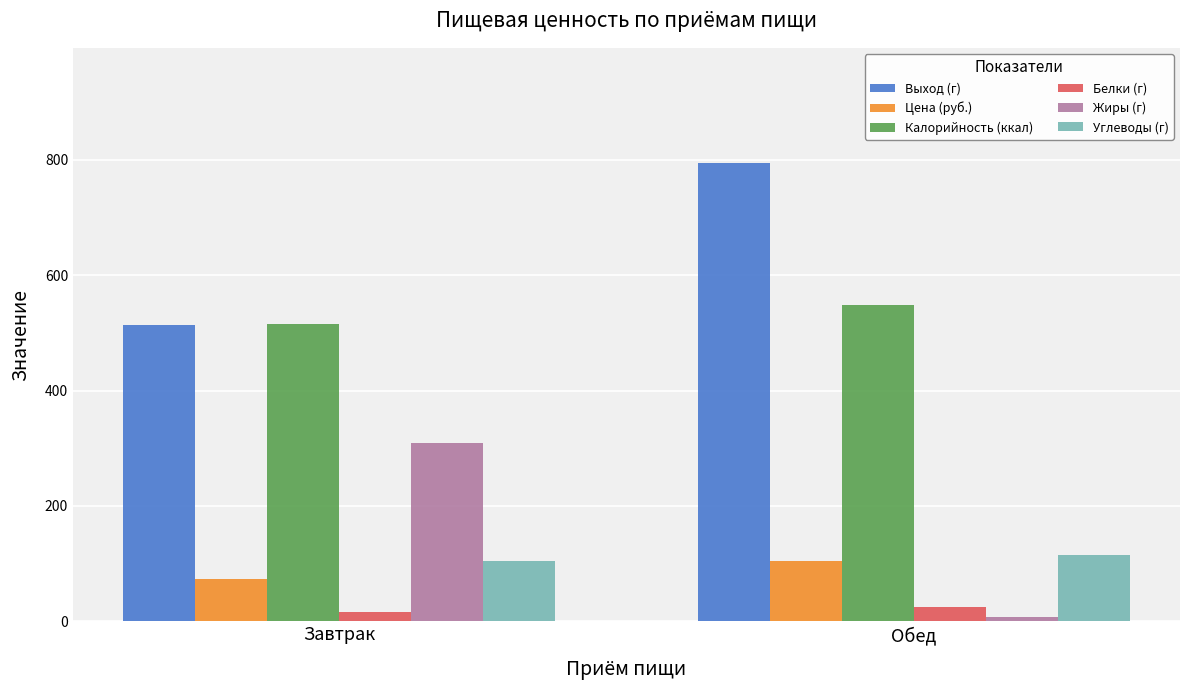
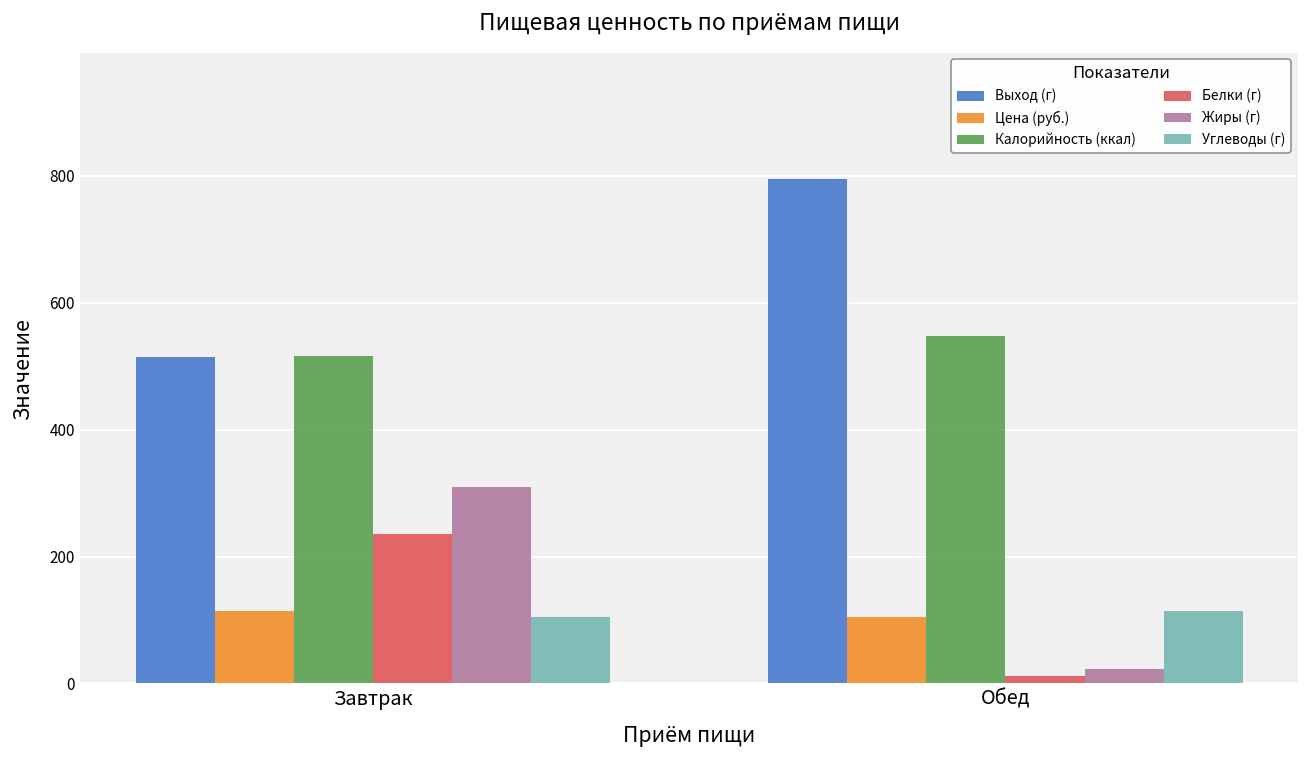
  {
    "Выход (г)": {
      "Завтрак": 510,
      "Обед": 800
    },
    "Цена (руб.)": {
-     "Завтрак": 70,
+     "Завтрак": 110,
      "Обед": 110
    },
    "Калорийность (ккал)": {
      "Завтрак": 520,
      "Обед": 550
    },
    "Белки (г)": {
-     "Завтрак": 20,
-     "Обед": 30
+     "Завтрак": 240,
+     "Обед": 10
    },
    "Жиры (г)": {
      "Завтрак": 310,
-     "Обед": 10
+     "Обед": 20
    },
    "Углеводы (г)": {
      "Завтрак": 110,
      "Обед": 110
    }
  }
